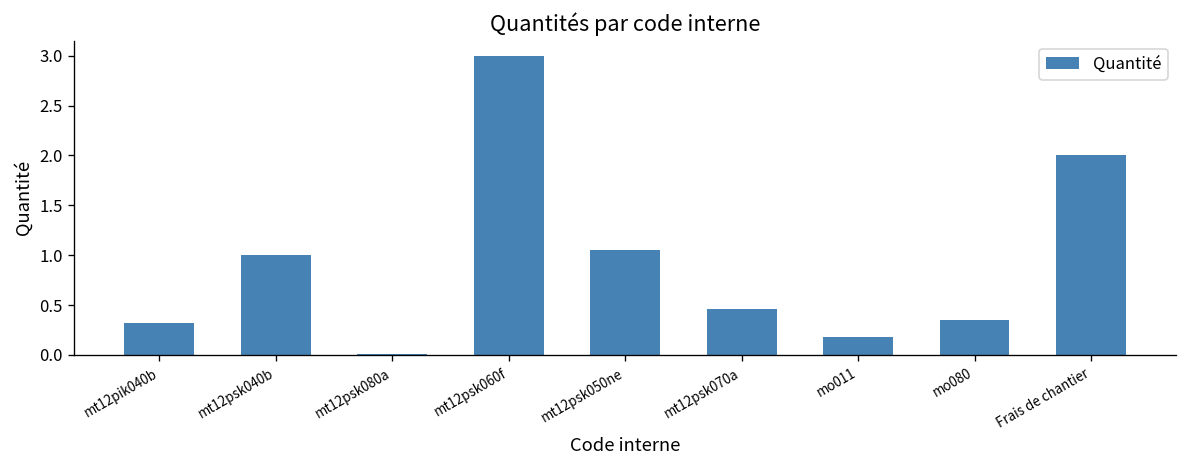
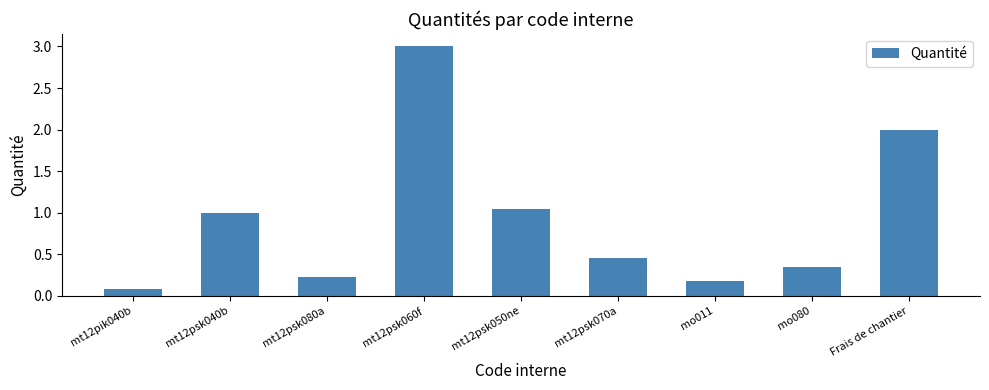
  {
-   "mt12pik040b": 0.3,
+   "mt12pik040b": 0.1,
    "mt12psk040b": 1.0,
-   "mt12psk080a": 0.0,
+   "mt12psk080a": 0.2,
    "mt12psk060f": 3.0,
    "mt12psk050ne": 1.1,
    "mt12psk070a": 0.5,
    "mo011": 0.2,
    "mo080": 0.4,
    "Frais de chantier": 2.0
  }
